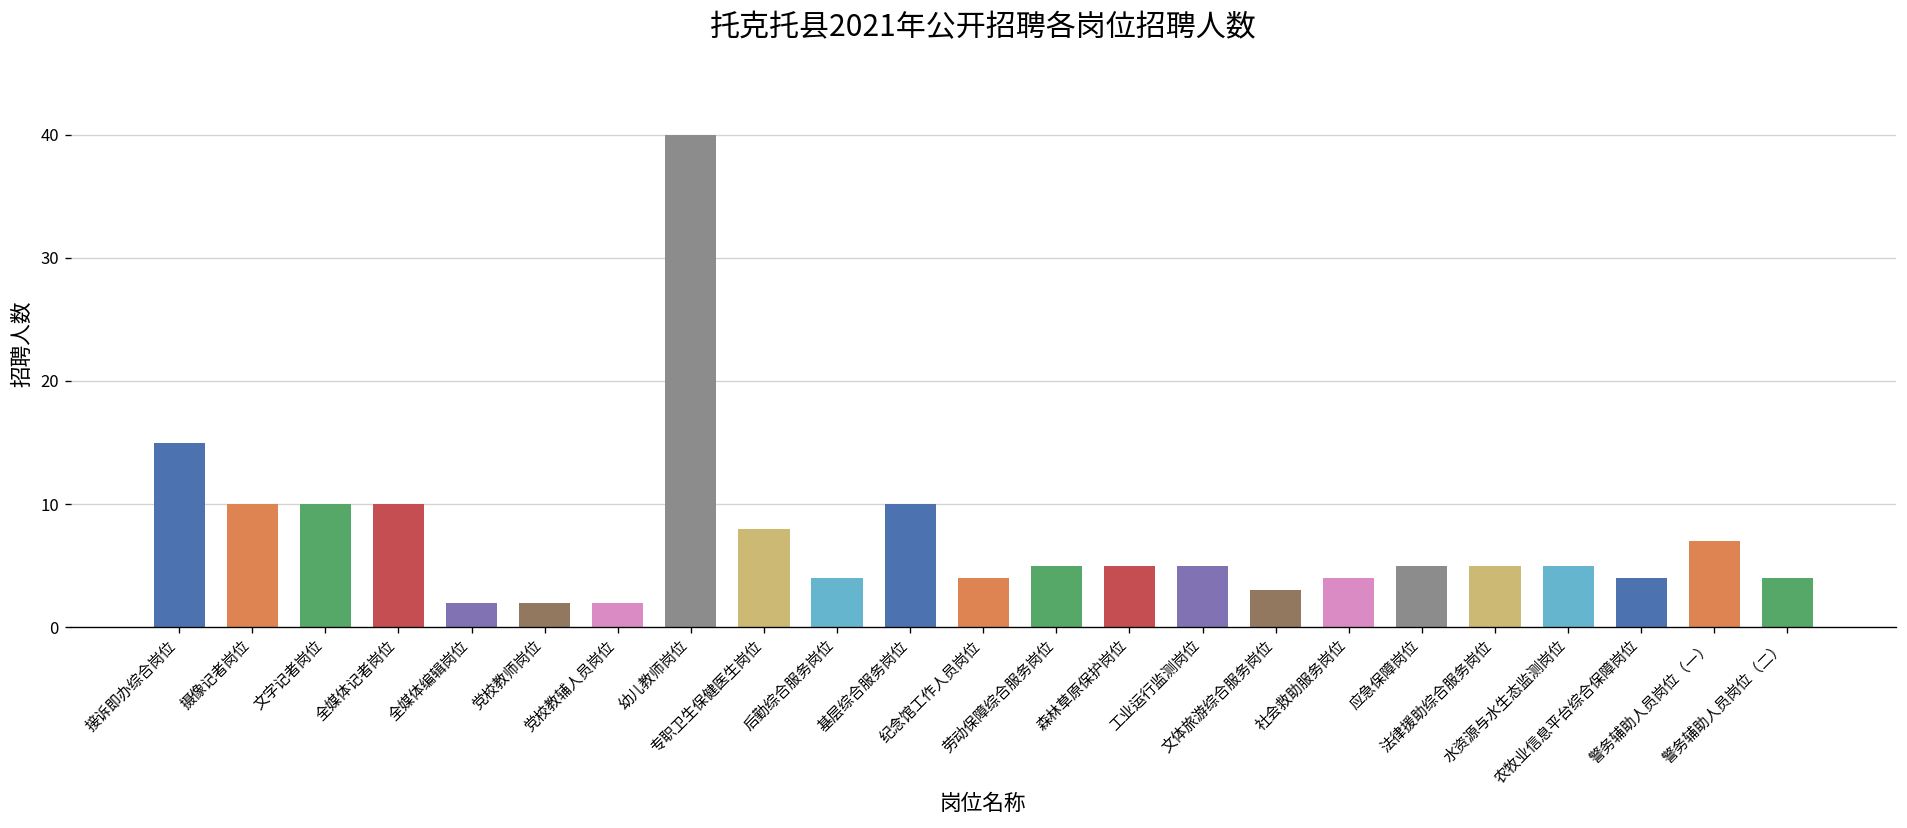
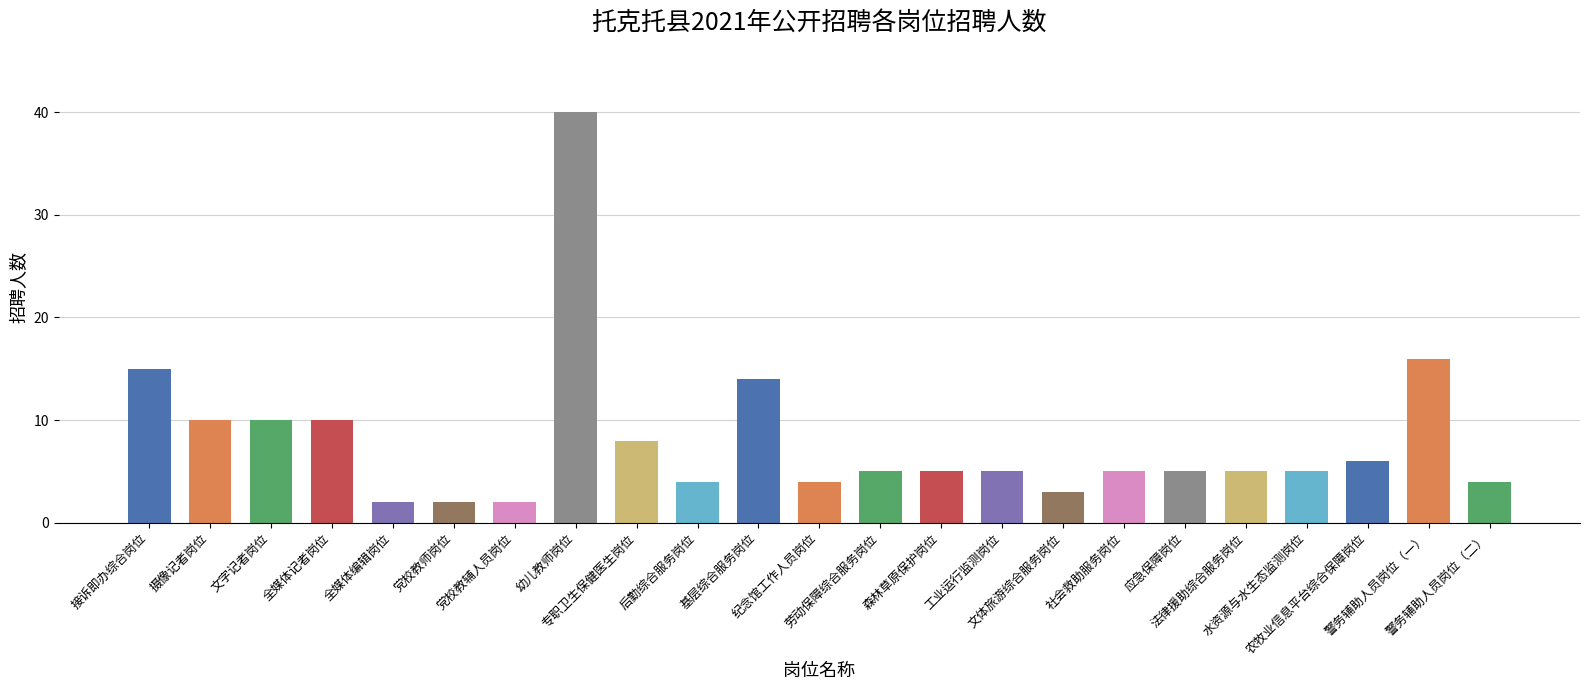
  {
    "接诉即办综合岗位": 15,
    "摄像记者岗位": 10,
    "文字记者岗位": 10,
    "全媒体记者岗位": 10,
    "全媒体编辑岗位": 2,
    "党校教师岗位": 2,
    "党校教辅人员岗位": 2,
    "幼儿教师岗位": 40,
    "专职卫生保健医生岗位": 8,
    "后勤综合服务岗位": 4,
-   "基层综合服务岗位": 10,
+   "基层综合服务岗位": 14,
    "纪念馆工作人员岗位": 4,
    "劳动保障综合服务岗位": 5,
    "森林草原保护岗位": 5,
    "工业运行监测岗位": 5,
    "文体旅游综合服务岗位": 3,
-   "社会救助服务岗位": 4,
+   "社会救助服务岗位": 5,
    "应急保障岗位": 5,
    "法律援助综合服务岗位": 5,
    "水资源与水生态监测岗位": 5,
-   "农牧业信息平台综合保障岗位": 4,
-   "警务辅助人员岗位（一）": 7,
+   "农牧业信息平台综合保障岗位": 6,
+   "警务辅助人员岗位（一）": 16,
    "警务辅助人员岗位（二）": 4
  }
